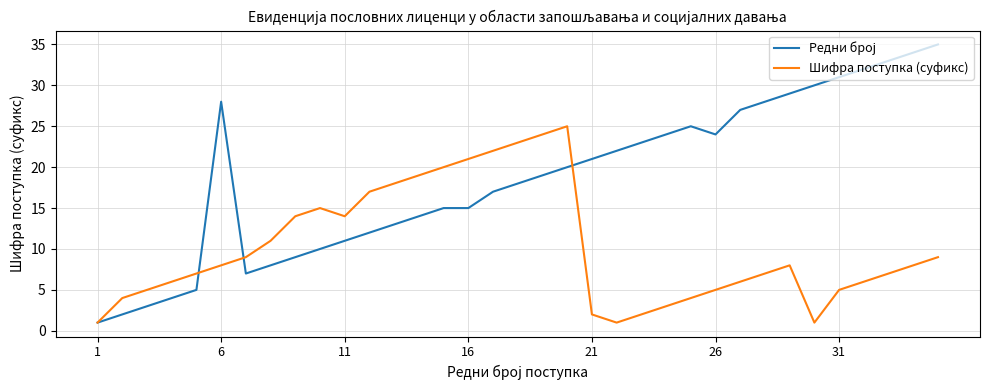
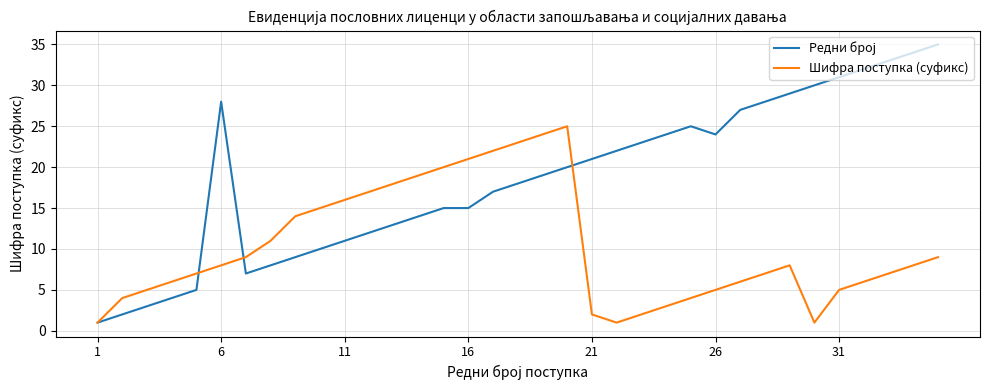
  {
    "Редни број": {
      "6": 28,
      "11": 11,
      "16": 15,
      "21": 21,
      "26": 24
    },
    "Шифра поступка (суфикс)": {
      "6": 8,
-     "11": 14,
+     "11": 16,
      "16": 21,
      "21": 2,
      "26": 5,
      "31": 5
    }
  }
